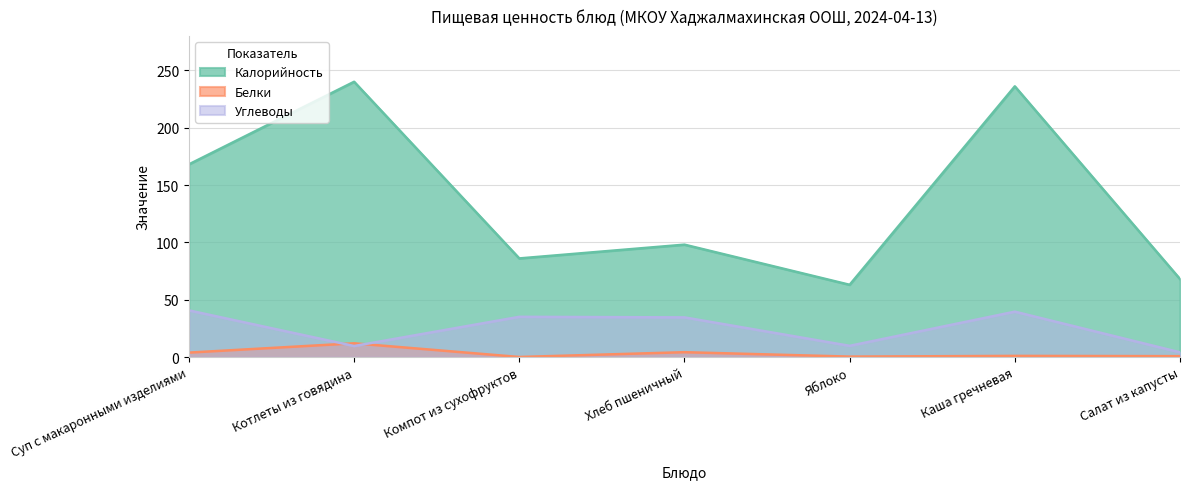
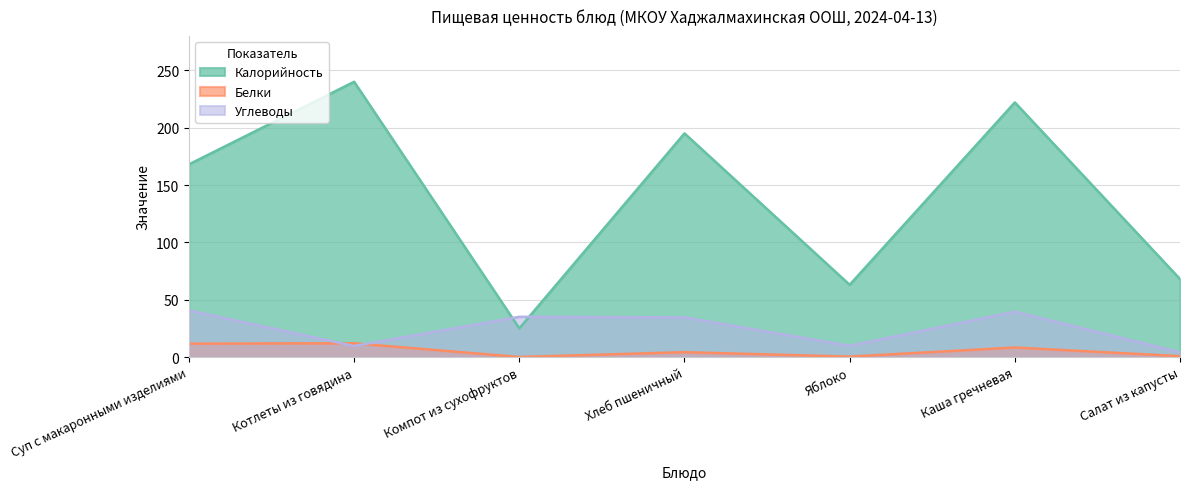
  {
    "Калорийность": {
      "Суп с макаронными изделиями": 168,
      "Котлеты из говядина": 240,
-     "Компот из сухофруктов": 86,
-     "Хлеб пшеничный": 98,
+     "Компот из сухофруктов": 25,
+     "Хлеб пшеничный": 195,
      "Яблоко": 63,
-     "Каша гречневая": 236,
+     "Каша гречневая": 222,
      "Салат из капусты": 68
    },
    "Белки": {
-     "Суп с макаронными изделиями": 4,
+     "Суп с макаронными изделиями": 12,
      "Котлеты из говядина": 12,
      "Компот из сухофруктов": 0,
      "Хлеб пшеничный": 4,
      "Яблоко": 0,
-     "Каша гречневая": 1,
+     "Каша гречневая": 8,
      "Салат из капусты": 1
    },
    "Углеводы": {
      "Суп с макаронными изделиями": 41,
      "Котлеты из говядина": 10,
      "Компот из сухофруктов": 35,
      "Хлеб пшеничный": 35,
      "Яблоко": 10,
      "Каша гречневая": 40,
      "Салат из капусты": 4
    }
  }
